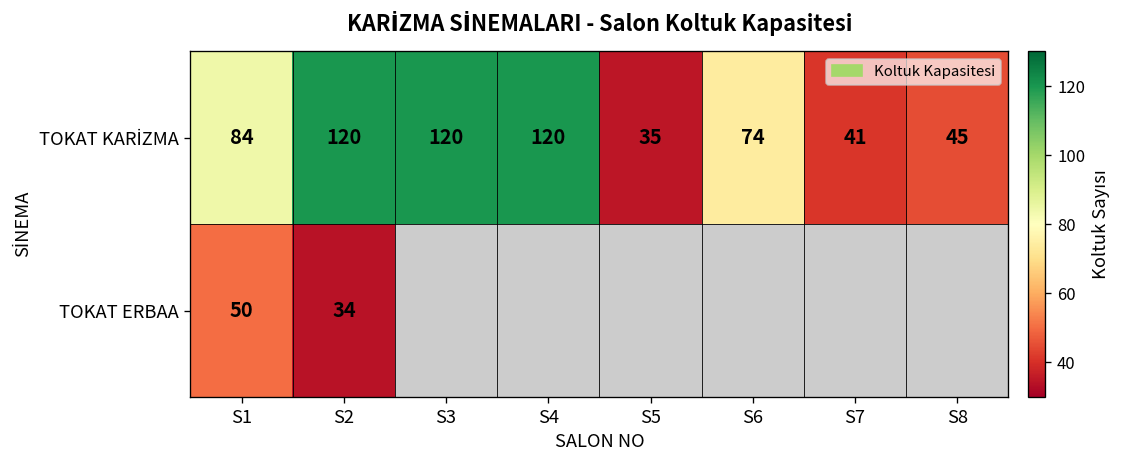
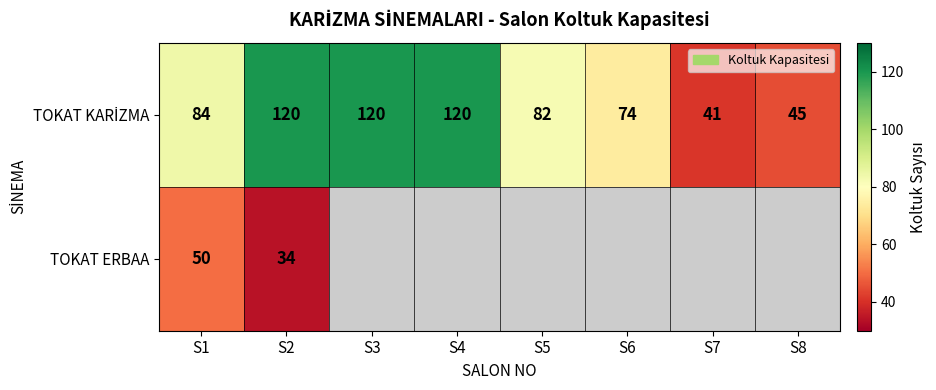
  {
    "TOKAT KARİZMA": {
      "S1": 84,
      "S2": 120,
      "S3": 120,
      "S4": 120,
-     "S5": 35,
+     "S5": 82,
      "S6": 74,
      "S7": 41,
      "S8": 45
    },
    "TOKAT ERBAA": {
      "S1": 50,
      "S2": 34
    }
  }
